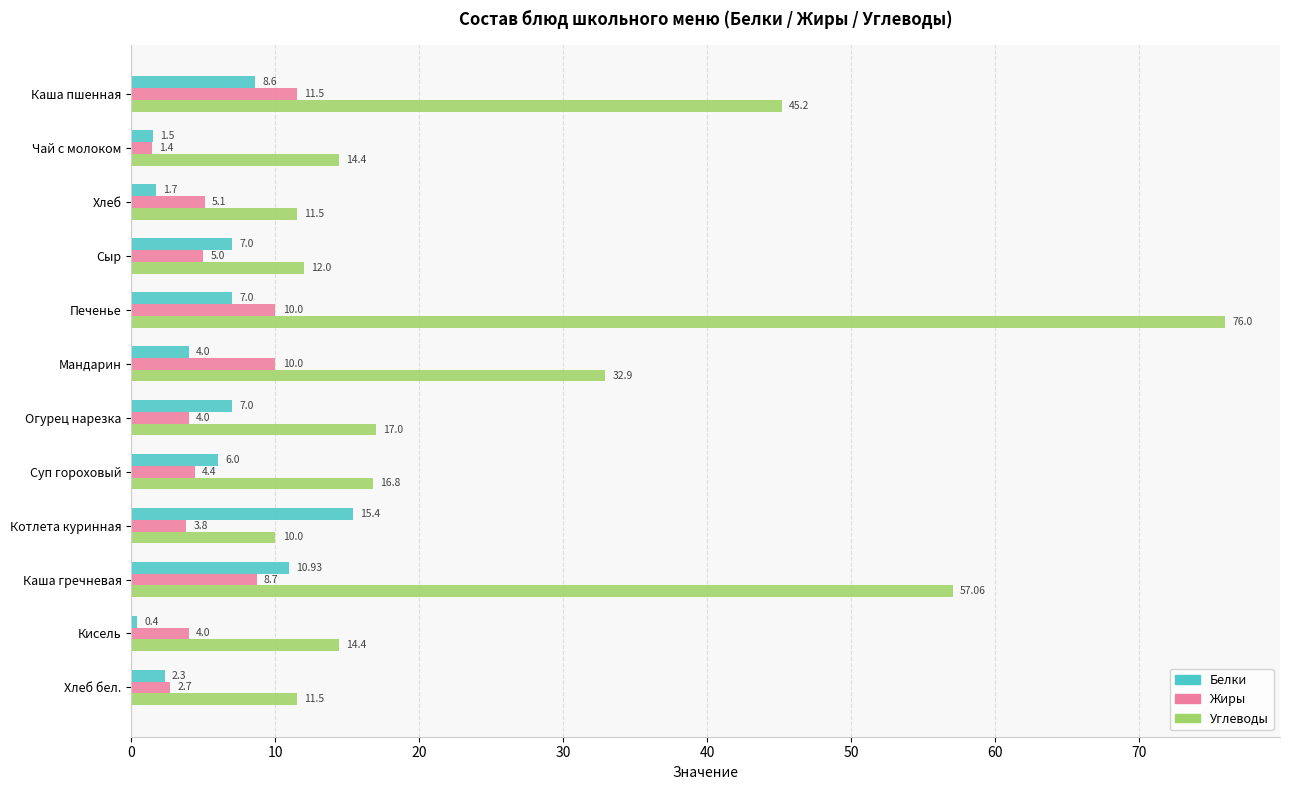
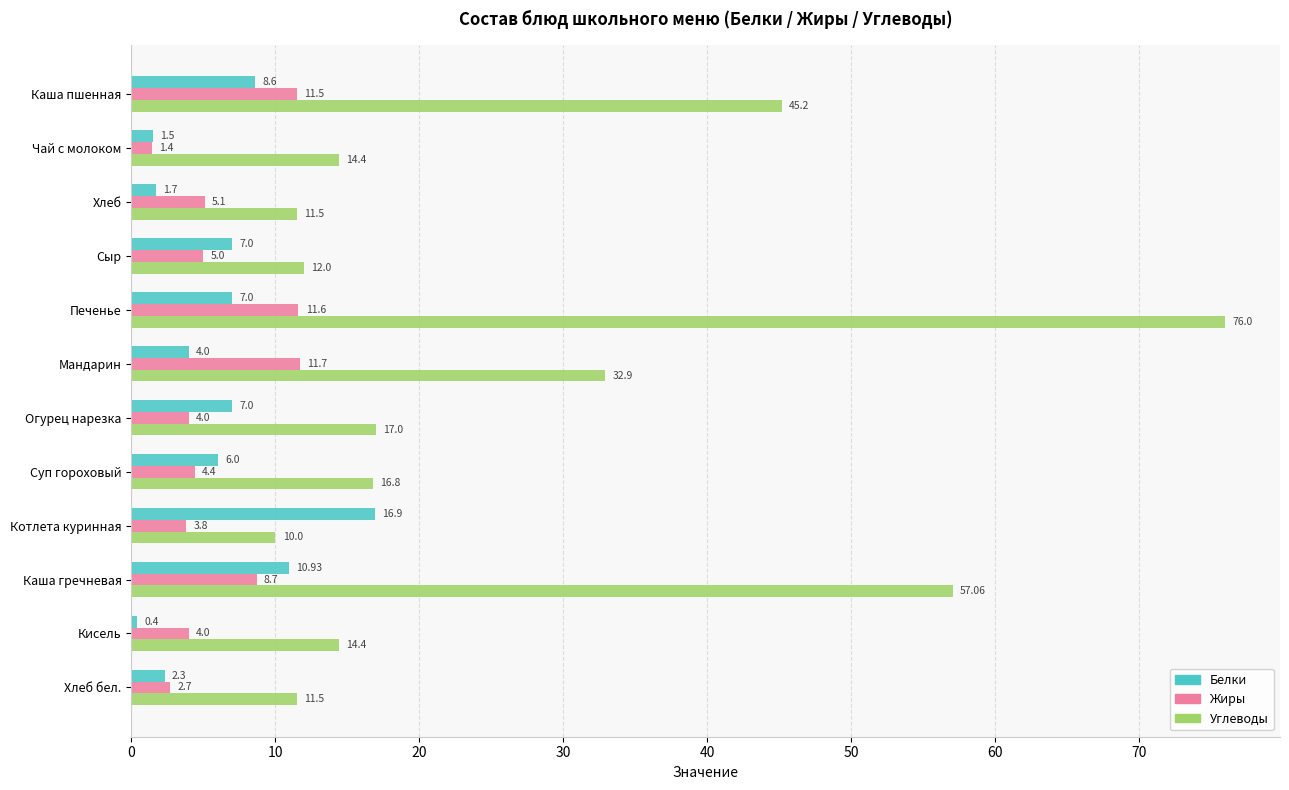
  {
    "Белки": {
      "Каша пшенная": 8.6,
      "Чай с молоком": 1.5,
      "Хлеб": 1.7,
      "Сыр": 7.0,
      "Печенье": 7.0,
      "Мандарин": 4.0,
      "Огурец нарезка": 7.0,
      "Суп гороховый": 6.0,
-     "Котлета куринная": 15.4,
+     "Котлета куринная": 16.9,
      "Каша гречневая": 10.93,
      "Кисель": 0.4,
      "Хлеб бел.": 2.3
    },
    "Жиры": {
      "Каша пшенная": 11.5,
      "Чай с молоком": 1.4,
      "Хлеб": 5.1,
      "Сыр": 5.0,
-     "Печенье": 10.0,
-     "Мандарин": 10.0,
+     "Печенье": 11.6,
+     "Мандарин": 11.7,
      "Огурец нарезка": 4.0,
      "Суп гороховый": 4.4,
      "Котлета куринная": 3.8,
      "Каша гречневая": 8.7,
      "Кисель": 4.0,
      "Хлеб бел.": 2.7
    },
    "Углеводы": {
      "Каша пшенная": 45.2,
      "Чай с молоком": 14.4,
      "Хлеб": 11.5,
      "Сыр": 12.0,
      "Печенье": 76.0,
      "Мандарин": 32.9,
      "Огурец нарезка": 17.0,
      "Суп гороховый": 16.8,
      "Котлета куринная": 10.0,
      "Каша гречневая": 57.06,
      "Кисель": 14.4,
      "Хлеб бел.": 11.5
    }
  }
